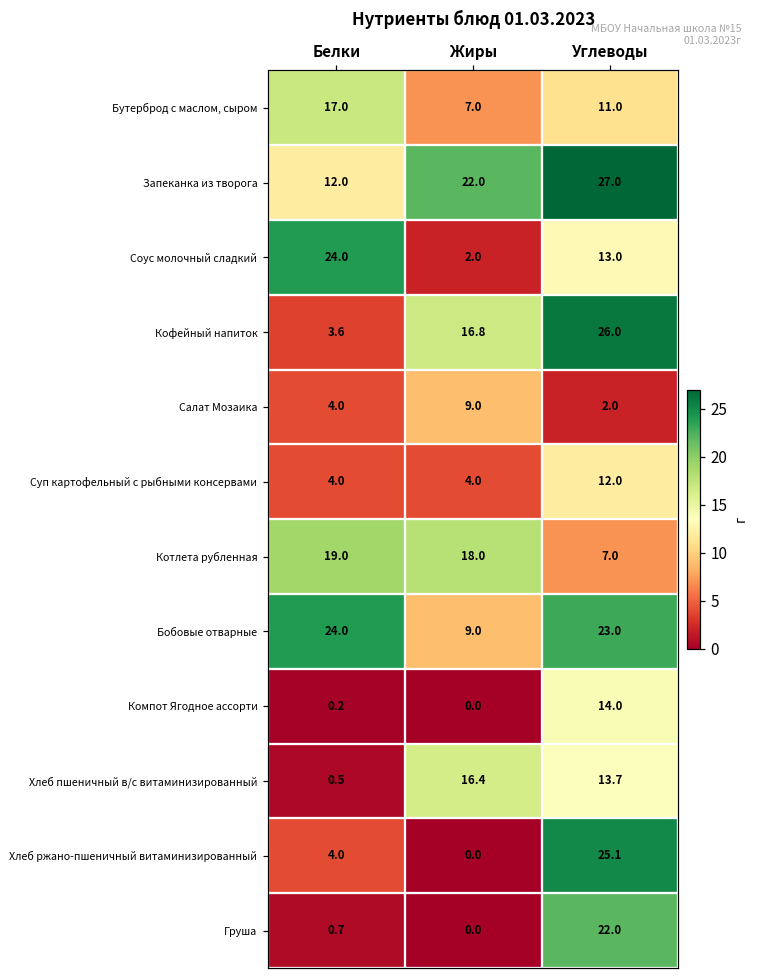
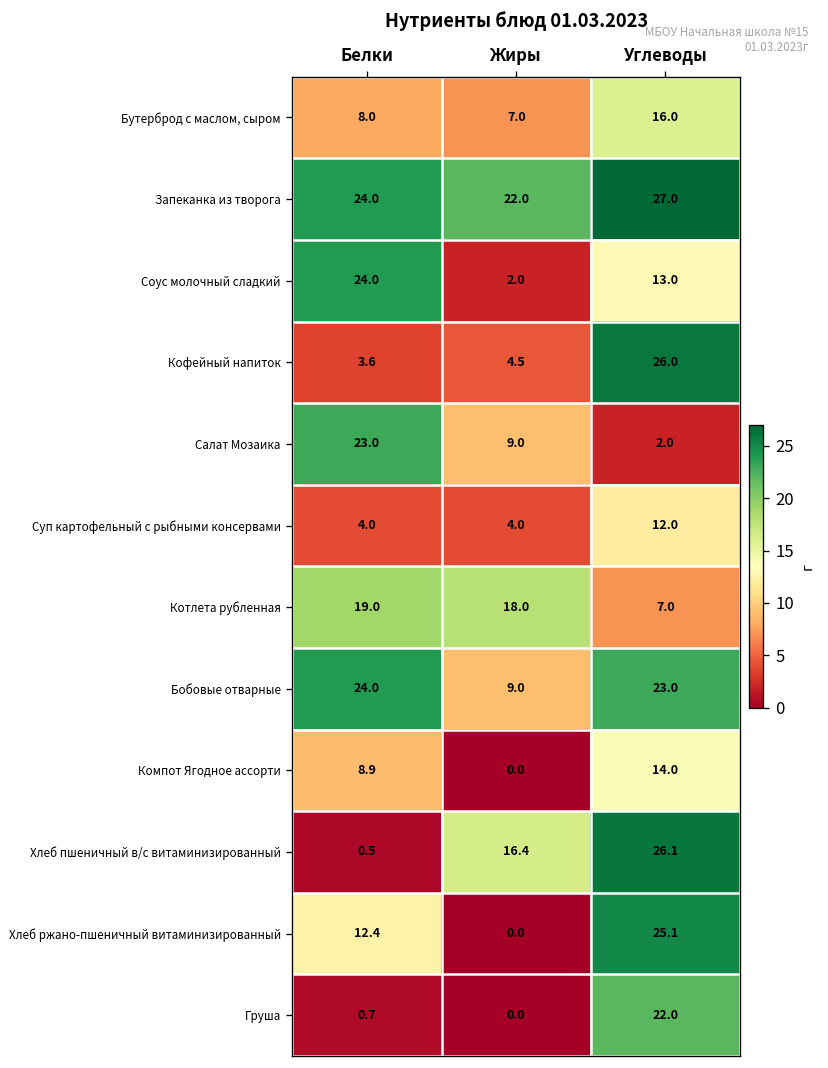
  {
    "Бутерброд с маслом, сыром": {
-     "Белки": 17.0,
+     "Белки": 8.0,
      "Жиры": 7.0,
-     "Углеводы": 11.0
+     "Углеводы": 16.0
    },
    "Запеканка из творога": {
-     "Белки": 12.0,
+     "Белки": 24.0,
      "Жиры": 22.0,
      "Углеводы": 27.0
    },
    "Соус молочный сладкий": {
      "Белки": 24.0,
      "Жиры": 2.0,
      "Углеводы": 13.0
    },
    "Кофейный напиток": {
      "Белки": 3.6,
-     "Жиры": 16.8,
+     "Жиры": 4.5,
      "Углеводы": 26.0
    },
    "Салат Мозаика": {
-     "Белки": 4.0,
+     "Белки": 23.0,
      "Жиры": 9.0,
      "Углеводы": 2.0
    },
    "Суп картофельный с рыбными консервами": {
      "Белки": 4.0,
      "Жиры": 4.0,
      "Углеводы": 12.0
    },
    "Котлета рубленная": {
      "Белки": 19.0,
      "Жиры": 18.0,
      "Углеводы": 7.0
    },
    "Бобовые отварные": {
      "Белки": 24.0,
      "Жиры": 9.0,
      "Углеводы": 23.0
    },
    "Компот Ягодное ассорти": {
-     "Белки": 0.2,
+     "Белки": 8.9,
      "Жиры": 0.0,
      "Углеводы": 14.0
    },
    "Хлеб пшеничный в/с витаминизированный": {
      "Белки": 0.5,
      "Жиры": 16.4,
-     "Углеводы": 13.7
+     "Углеводы": 26.1
    },
    "Хлеб ржано-пшеничный витаминизированный": {
-     "Белки": 4.0,
+     "Белки": 12.4,
      "Жиры": 0.0,
      "Углеводы": 25.1
    },
    "Груша": {
      "Белки": 0.7,
      "Жиры": 0.0,
      "Углеводы": 22.0
    }
  }
